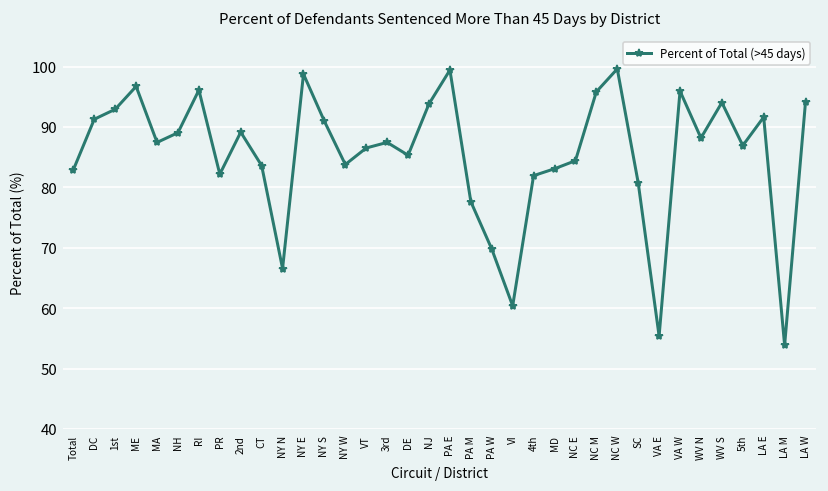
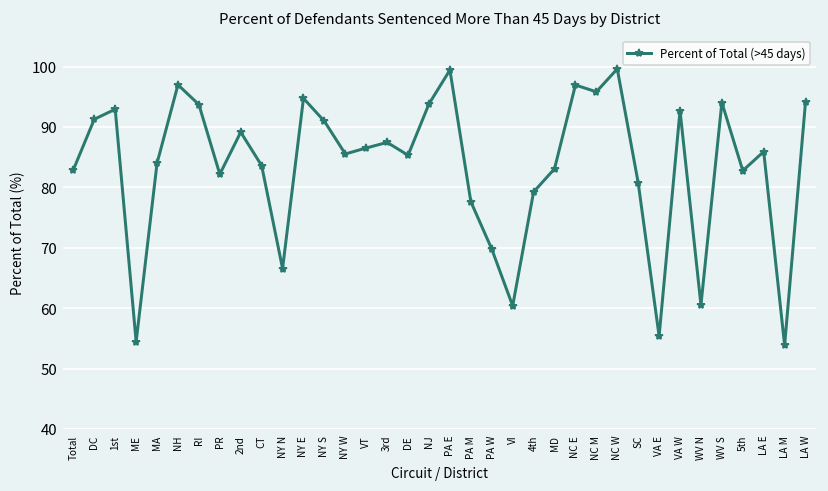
  {
    "Total": 83,
    "DC": 91,
    "1st": 93,
-   "ME": 97,
-   "MA": 87,
-   "NH": 89,
-   "RI": 96,
+   "ME": 54,
+   "MA": 84,
+   "NH": 97,
+   "RI": 94,
    "PR": 82,
    "2nd": 89,
    "CT": 84,
    "NY N": 67,
-   "NY E": 99,
+   "NY E": 95,
    "NY S": 91,
-   "NY W": 84,
+   "NY W": 86,
    "VT": 87,
    "3rd": 87,
    "DE": 85,
    "NJ": 94,
    "PA E": 99,
    "PA M": 78,
    "PA W": 70,
    "VI": 60,
-   "4th": 82,
+   "4th": 79,
    "MD": 83,
-   "NC E": 84,
+   "NC E": 97,
    "NC M": 96,
    "NC W": 100,
    "SC": 81,
    "VA E": 55,
-   "VA W": 96,
-   "WV N": 88,
+   "VA W": 93,
+   "WV N": 61,
    "WV S": 94,
-   "5th": 87,
-   "LA E": 92,
+   "5th": 83,
+   "LA E": 86,
    "LA M": 54,
    "LA W": 94
  }
